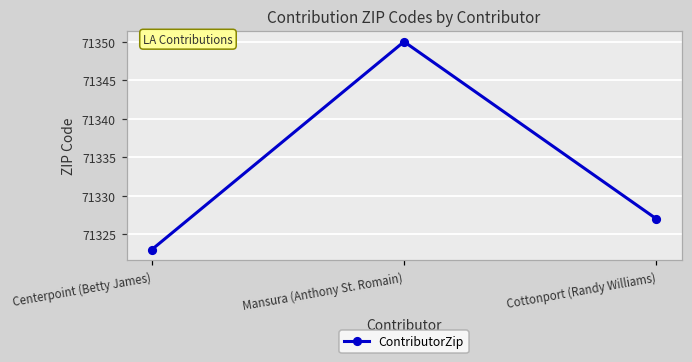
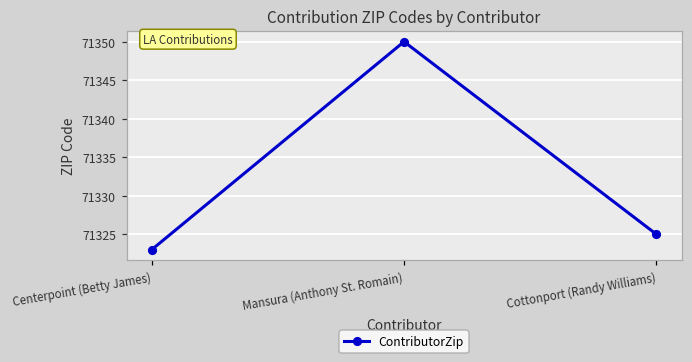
  {
    "Centerpoint (Betty James)": 71323,
    "Mansura (Anthony St. Romain)": 71350,
-   "Cottonport (Randy Williams)": 71327
+   "Cottonport (Randy Williams)": 71325
  }
